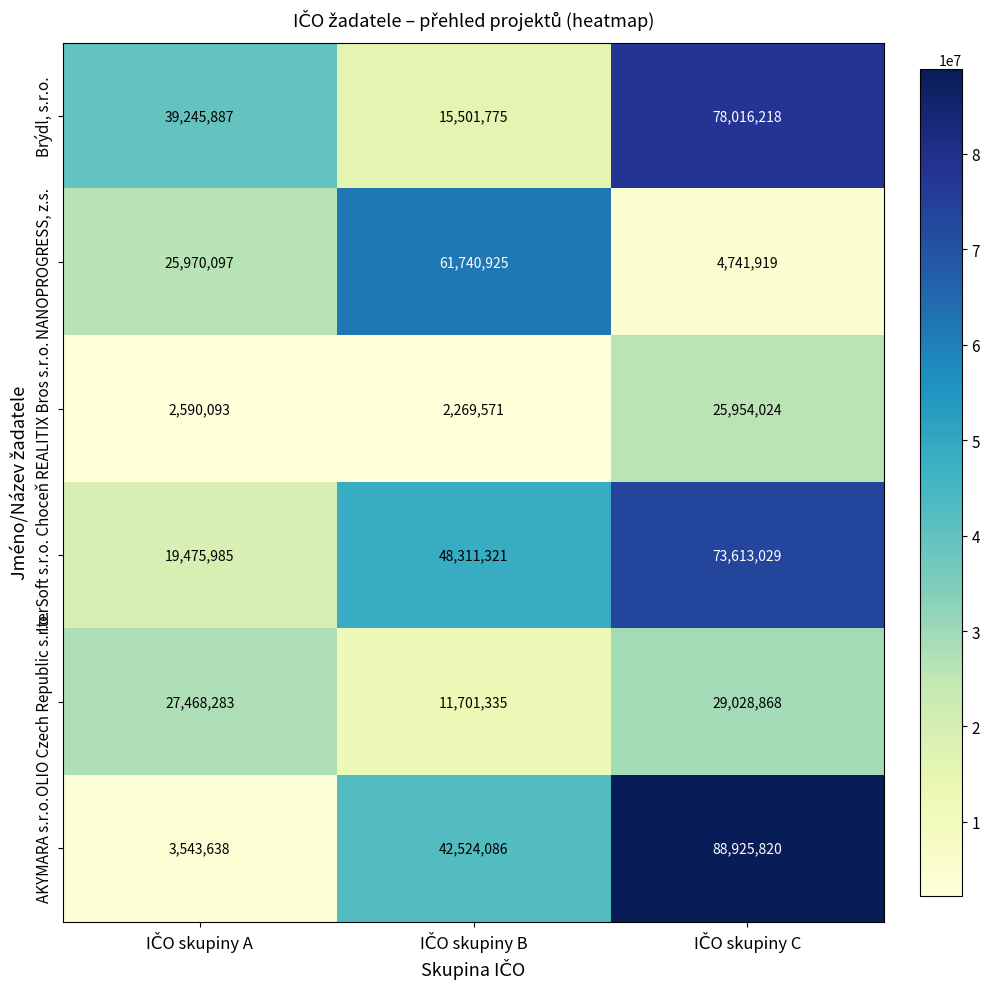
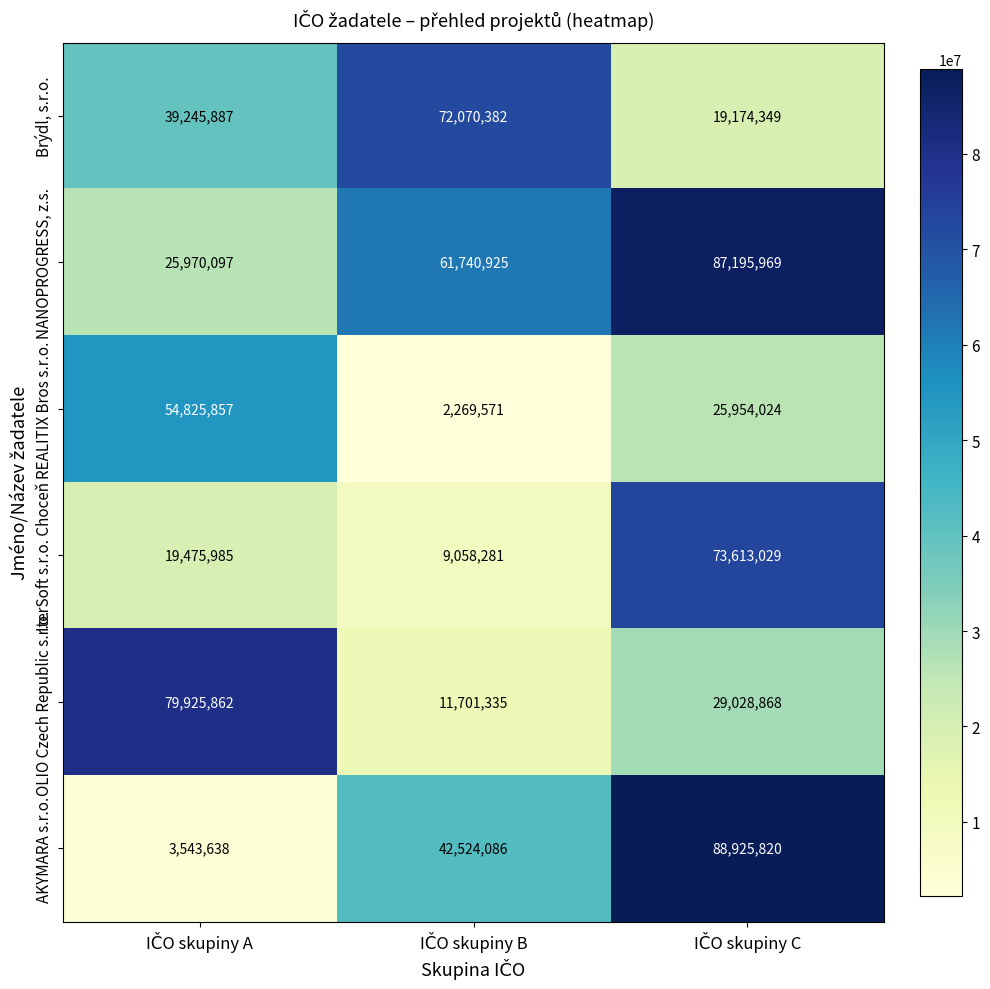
  {
    "Brýdl, s.r.o.": {
      "IČO skupiny A": "39,245,887",
-     "IČO skupiny B": "15,501,775",
-     "IČO skupiny C": "78,016,218"
+     "IČO skupiny B": "72,070,382",
+     "IČO skupiny C": "19,174,349"
    },
    "NANOPROGRESS, z.s.": {
      "IČO skupiny A": "25,970,097",
      "IČO skupiny B": "61,740,925",
-     "IČO skupiny C": "4,741,919"
+     "IČO skupiny C": "87,195,969"
    },
    "REALITIX Bros s.r.o.": {
-     "IČO skupiny A": "2,590,093",
+     "IČO skupiny A": "54,825,857",
      "IČO skupiny B": "2,269,571",
      "IČO skupiny C": "25,954,024"
    },
    "IterSoft s.r.o. Choceň": {
      "IČO skupiny A": "19,475,985",
-     "IČO skupiny B": "48,311,321",
+     "IČO skupiny B": "9,058,281",
      "IČO skupiny C": "73,613,029"
    },
    "OLIO Czech Republic s.r.o.": {
-     "IČO skupiny A": "27,468,283",
+     "IČO skupiny A": "79,925,862",
      "IČO skupiny B": "11,701,335",
      "IČO skupiny C": "29,028,868"
    },
    "AKYMARA s.r.o.": {
      "IČO skupiny A": "3,543,638",
      "IČO skupiny B": "42,524,086",
      "IČO skupiny C": "88,925,820"
    }
  }
